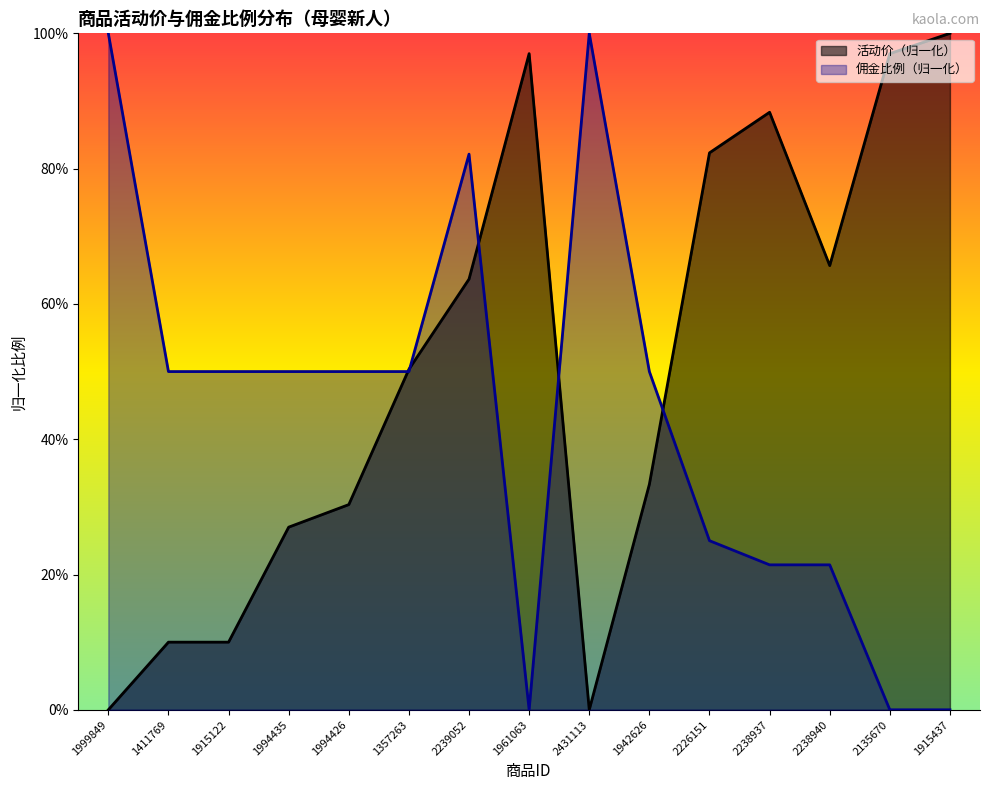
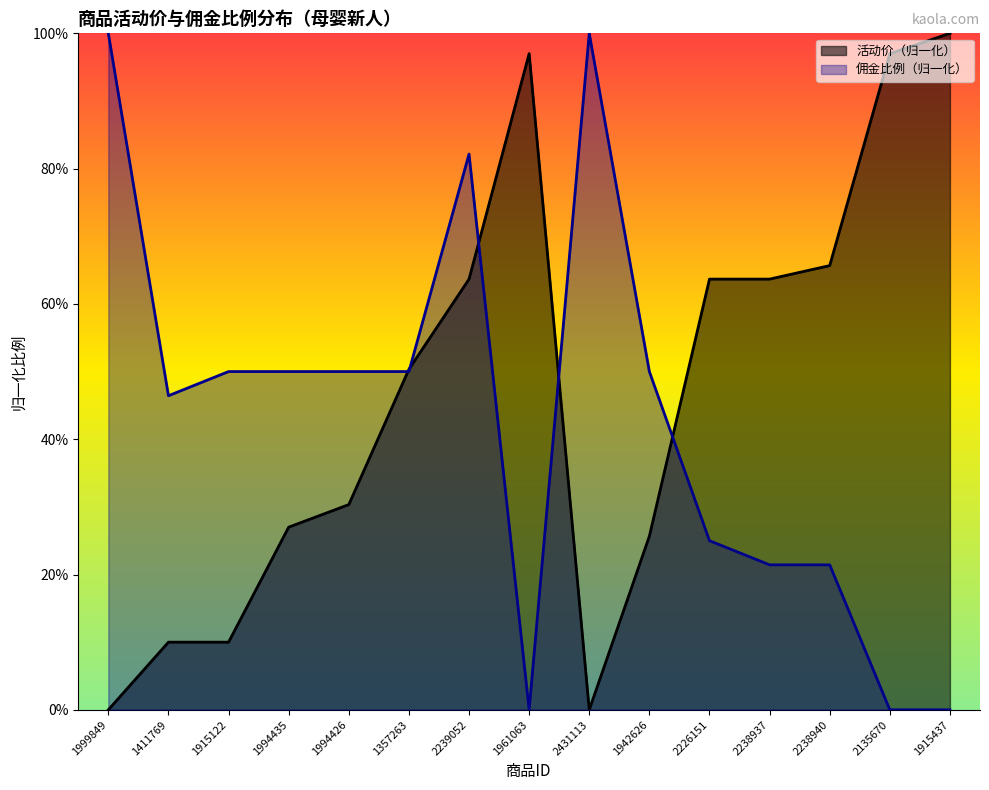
  {
    "活动价（归一化）": {
      "1999849": "0%",
      "1411769": "10%",
      "1915122": "10%",
      "1994435": "27%",
      "1994426": "30%",
      "2239052": "64%",
      "1961063": "97%",
      "2431113": "0%",
-     "1942626": "33%",
-     "2226151": "82%",
-     "2238937": "88%",
+     "1942626": "26%",
+     "2226151": "64%",
+     "2238937": "64%",
      "2238940": "66%",
      "1915437": "100%"
    },
    "佣金比例（归一化）": {
      "1999849": "100%",
-     "1411769": "50%",
+     "1411769": "46%",
      "1915122": "50%",
      "1994435": "50%",
      "1994426": "50%",
      "2239052": "82%",
      "1961063": "0%",
      "2431113": "100%",
      "1942626": "50%",
      "2226151": "25%",
      "2238937": "21%",
      "2238940": "21%",
      "2135670": "0%",
      "1915437": "0%"
    }
  }
